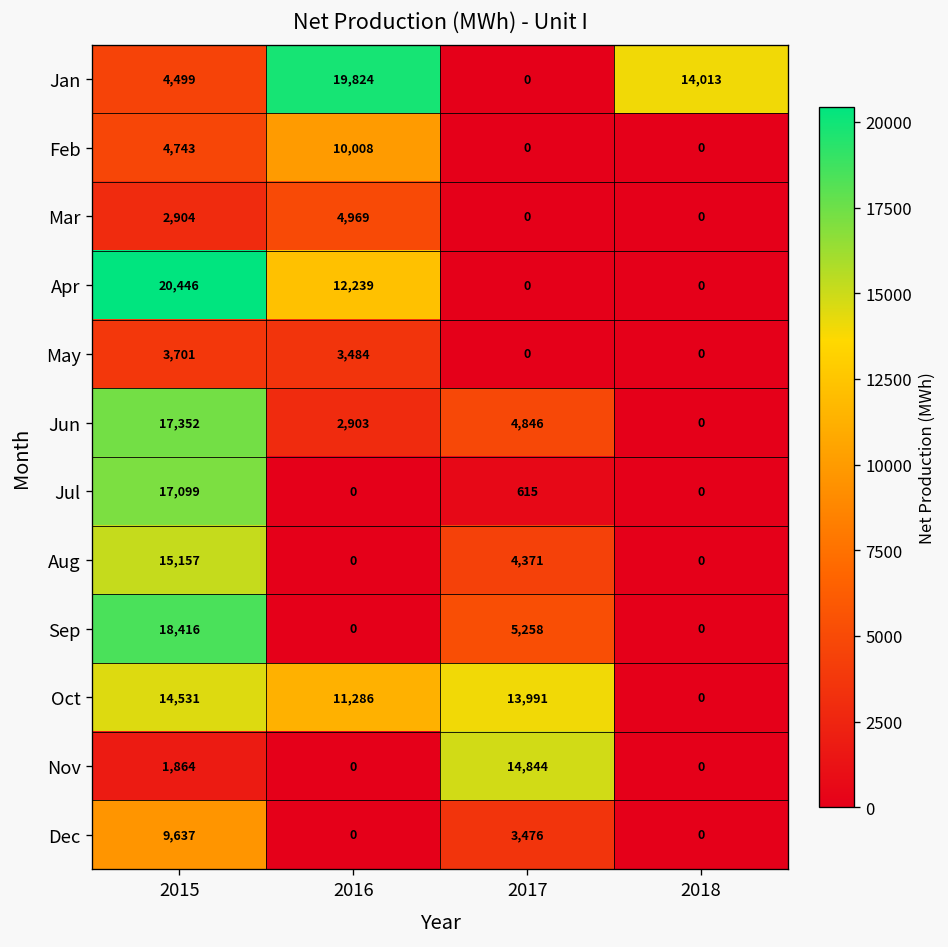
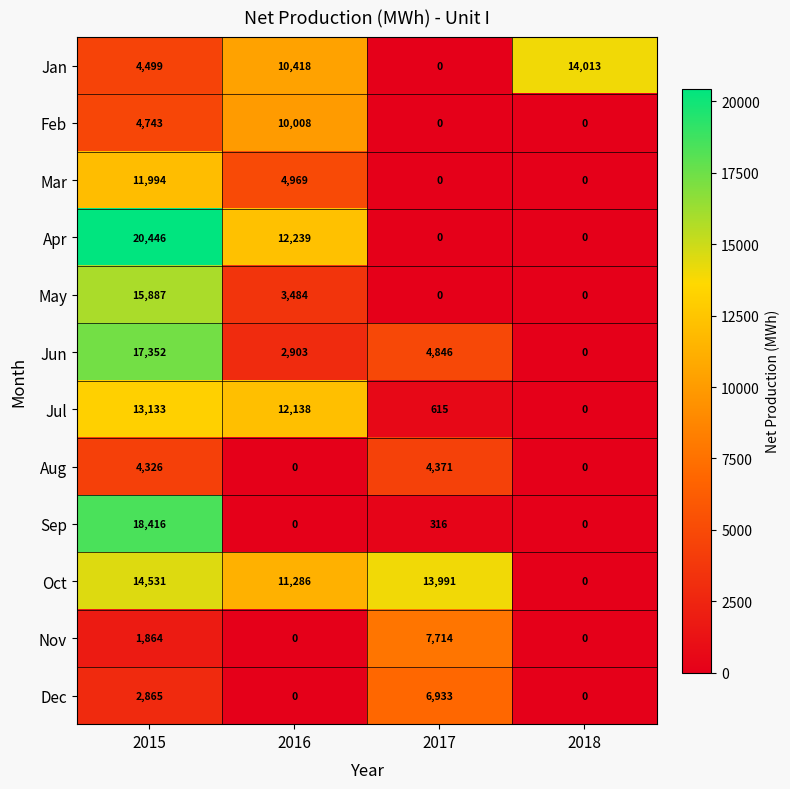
  {
    "Jan": {
      "2015": "4,499",
-     "2016": "19,824",
+     "2016": "10,418",
      "2017": "0",
      "2018": "14,013"
    },
    "Feb": {
      "2015": "4,743",
      "2016": "10,008",
      "2017": "0",
      "2018": "0"
    },
    "Mar": {
-     "2015": "2,904",
+     "2015": "11,994",
      "2016": "4,969",
      "2017": "0",
      "2018": "0"
    },
    "Apr": {
      "2015": "20,446",
      "2016": "12,239",
      "2017": "0",
      "2018": "0"
    },
    "May": {
-     "2015": "3,701",
+     "2015": "15,887",
      "2016": "3,484",
      "2017": "0",
      "2018": "0"
    },
    "Jun": {
      "2015": "17,352",
      "2016": "2,903",
      "2017": "4,846",
      "2018": "0"
    },
    "Jul": {
-     "2015": "17,099",
-     "2016": "0",
+     "2015": "13,133",
+     "2016": "12,138",
      "2017": "615",
      "2018": "0"
    },
    "Aug": {
-     "2015": "15,157",
+     "2015": "4,326",
      "2016": "0",
      "2017": "4,371",
      "2018": "0"
    },
    "Sep": {
      "2015": "18,416",
      "2016": "0",
-     "2017": "5,258",
+     "2017": "316",
      "2018": "0"
    },
    "Oct": {
      "2015": "14,531",
      "2016": "11,286",
      "2017": "13,991",
      "2018": "0"
    },
    "Nov": {
      "2015": "1,864",
      "2016": "0",
-     "2017": "14,844",
+     "2017": "7,714",
      "2018": "0"
    },
    "Dec": {
-     "2015": "9,637",
+     "2015": "2,865",
      "2016": "0",
-     "2017": "3,476",
+     "2017": "6,933",
      "2018": "0"
    }
  }
